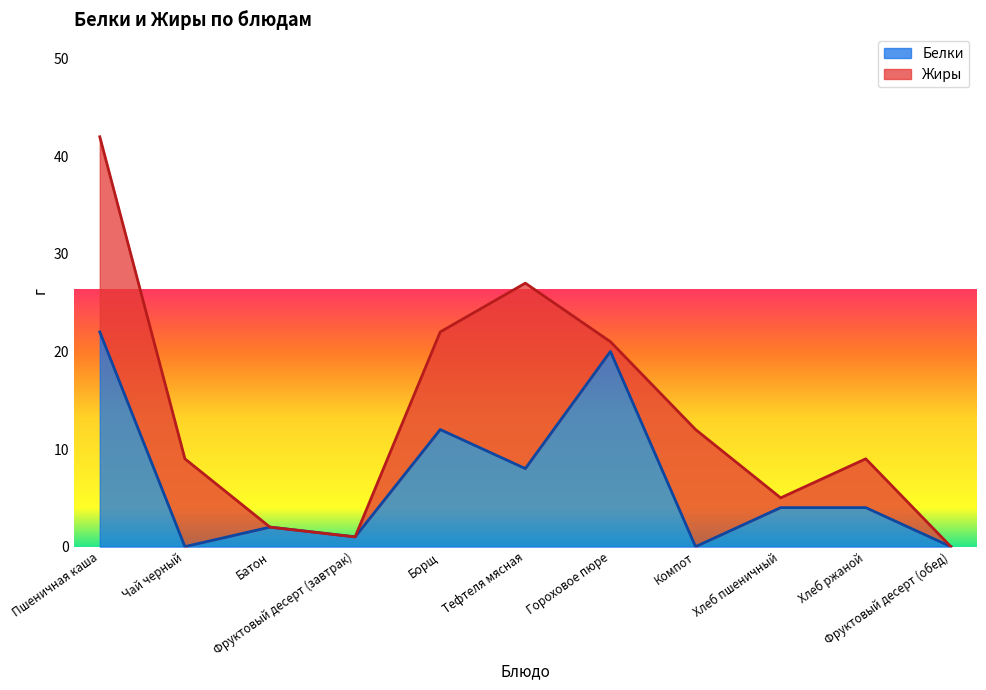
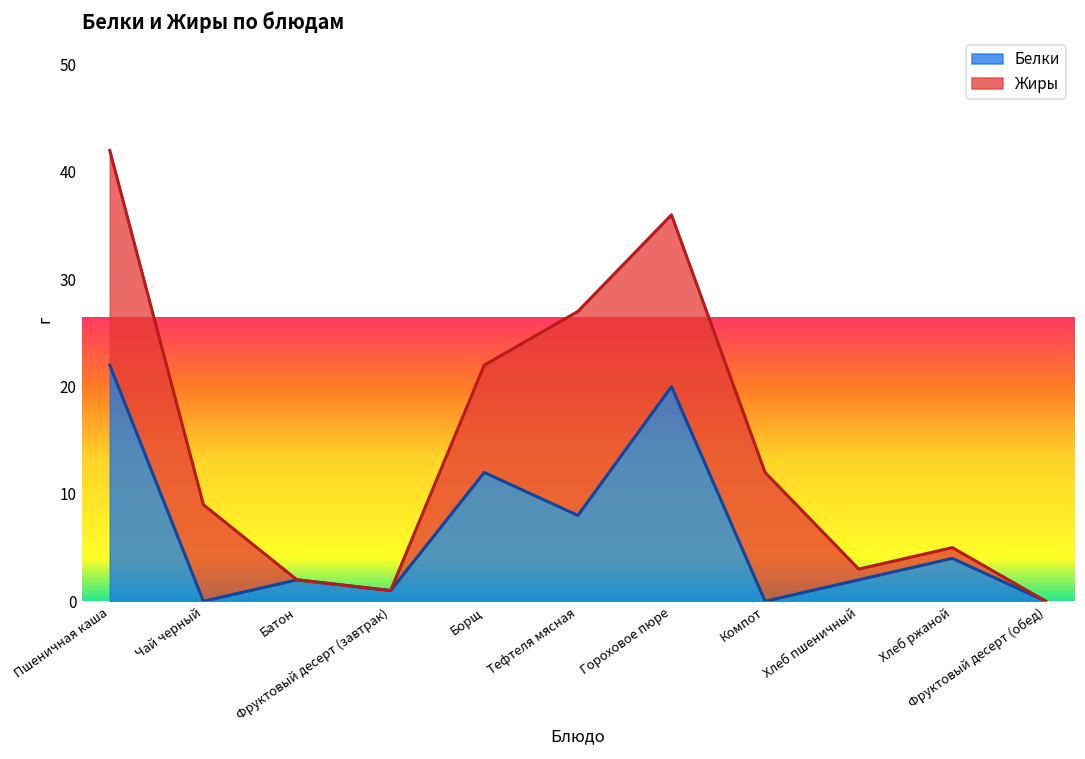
  {
    "Белки": {
      "Пшеничная каша": 22,
      "Чай черный": 0,
      "Борщ": 12,
      "Тефтеля мясная": 8,
      "Гороховое пюре": 20,
      "Компот": 0,
-     "Хлеб пшеничный": 4,
+     "Хлеб пшеничный": 2,
      "Хлеб ржаной": 4
    },
    "Жиры": {
      "Пшеничная каша": 20,
      "Чай черный": 9,
      "Борщ": 10,
      "Тефтеля мясная": 19,
-     "Гороховое пюре": 1,
+     "Гороховое пюре": 16,
      "Компот": 12,
      "Хлеб пшеничный": 1,
-     "Хлеб ржаной": 5
+     "Хлеб ржаной": 1
    }
  }
